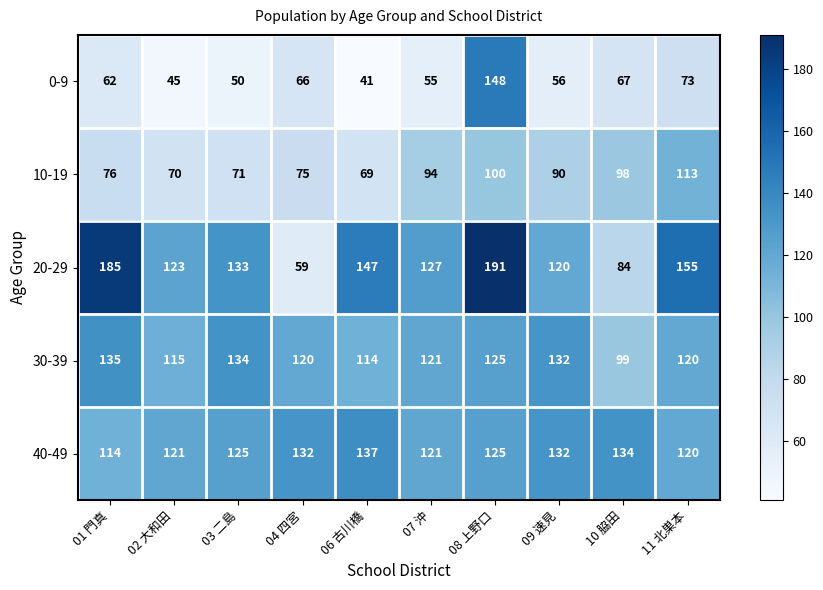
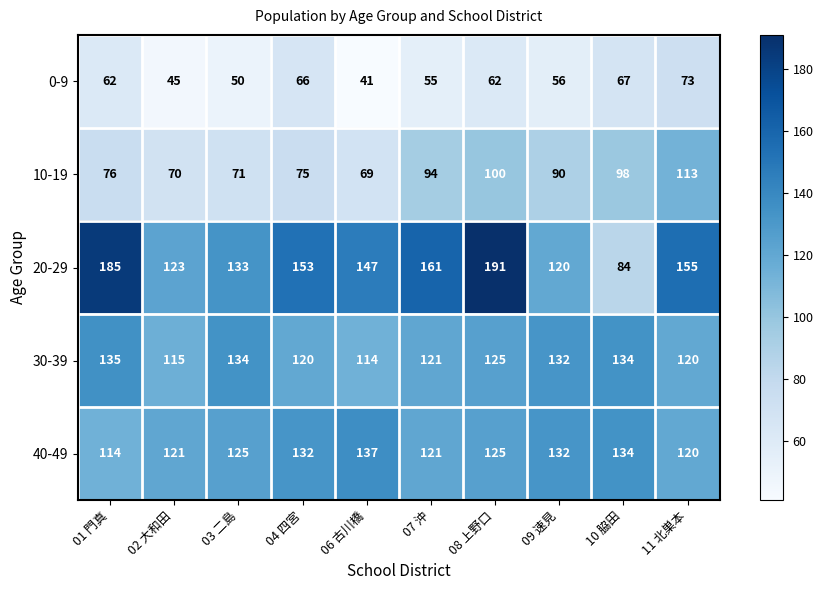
  {
    "0-9": {
      "01 門真": 62,
      "02 大和田": 45,
      "03 二島": 50,
      "04 四宮": 66,
      "06 古川橋": 41,
      "07 沖": 55,
-     "08 上野口": 148,
+     "08 上野口": 62,
      "09 速見": 56,
      "10 脇田": 67,
      "11 北巣本": 73
    },
    "10-19": {
      "01 門真": 76,
      "02 大和田": 70,
      "03 二島": 71,
      "04 四宮": 75,
      "06 古川橋": 69,
      "07 沖": 94,
      "08 上野口": 100,
      "09 速見": 90,
      "10 脇田": 98,
      "11 北巣本": 113
    },
    "20-29": {
      "01 門真": 185,
      "02 大和田": 123,
      "03 二島": 133,
-     "04 四宮": 59,
+     "04 四宮": 153,
      "06 古川橋": 147,
-     "07 沖": 127,
+     "07 沖": 161,
      "08 上野口": 191,
      "09 速見": 120,
      "10 脇田": 84,
      "11 北巣本": 155
    },
    "30-39": {
      "01 門真": 135,
      "02 大和田": 115,
      "03 二島": 134,
      "04 四宮": 120,
      "06 古川橋": 114,
      "07 沖": 121,
      "08 上野口": 125,
      "09 速見": 132,
-     "10 脇田": 99,
+     "10 脇田": 134,
      "11 北巣本": 120
    },
    "40-49": {
      "01 門真": 114,
      "02 大和田": 121,
      "03 二島": 125,
      "04 四宮": 132,
      "06 古川橋": 137,
      "07 沖": 121,
      "08 上野口": 125,
      "09 速見": 132,
      "10 脇田": 134,
      "11 北巣本": 120
    }
  }
